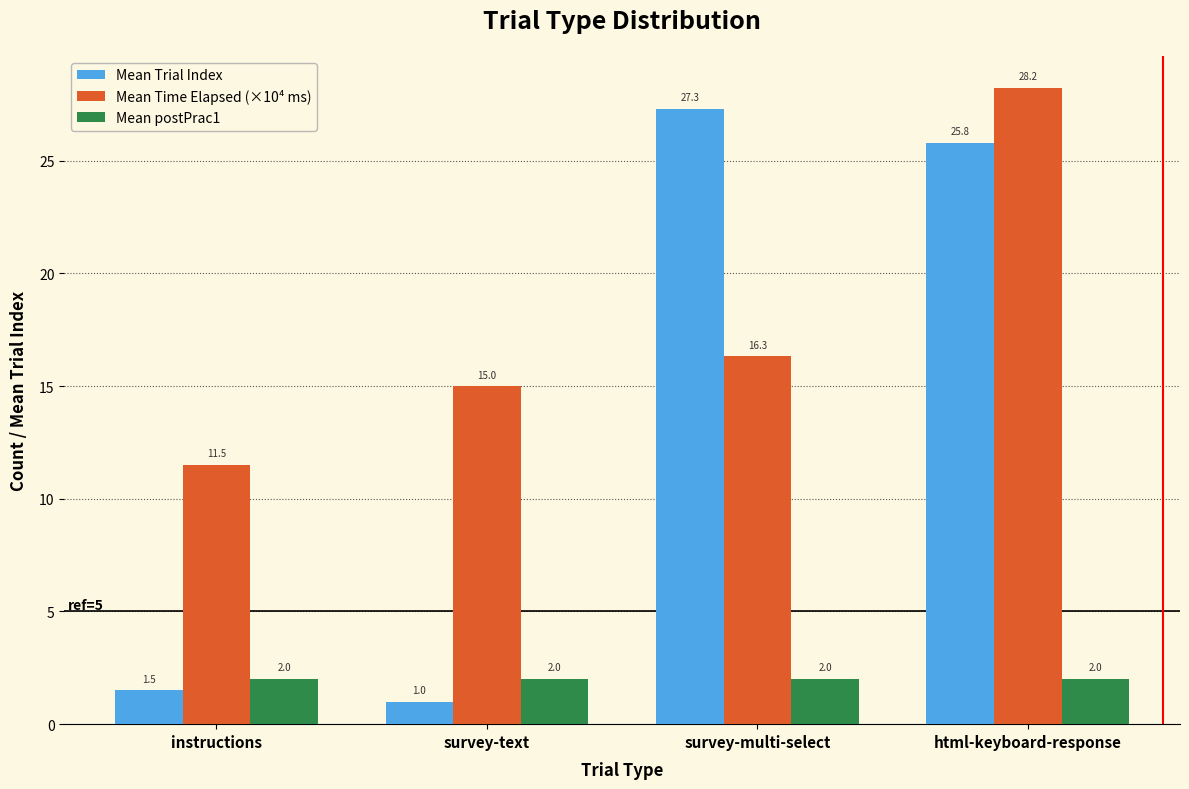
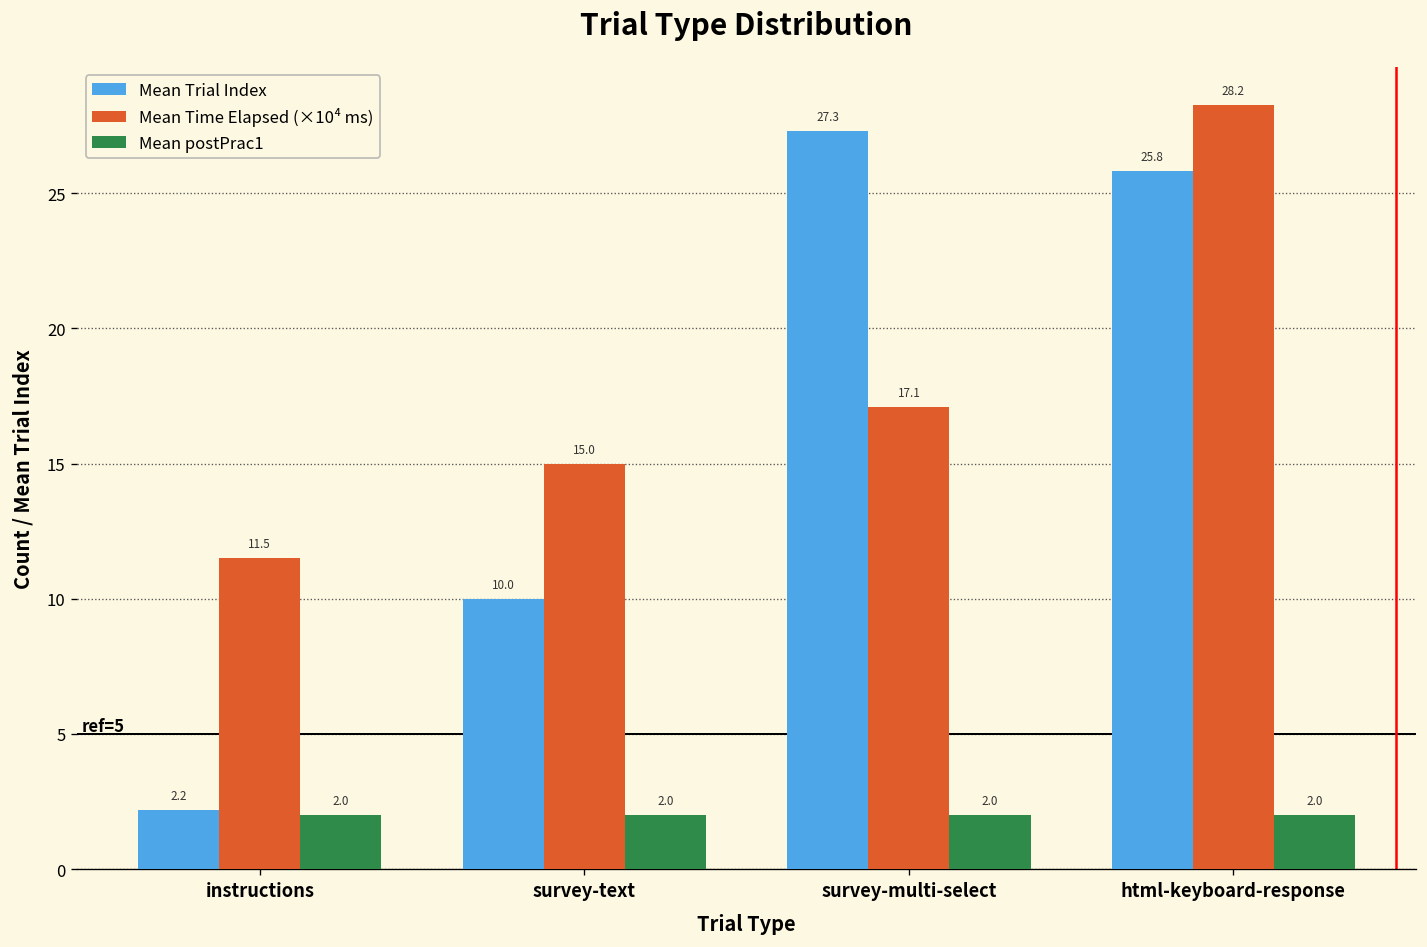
  {
    "Mean Trial Index": {
-     "instructions": 1.5,
-     "survey-text": 1.0,
+     "instructions": 2.2,
+     "survey-text": 10.0,
      "survey-multi-select": 27.3,
      "html-keyboard-response": 25.8
    },
    "Mean Time Elapsed (×10⁴ ms)": {
      "instructions": 11.5,
      "survey-text": 15.0,
-     "survey-multi-select": 16.3,
+     "survey-multi-select": 17.1,
      "html-keyboard-response": 28.2
    },
    "Mean postPrac1": {
      "instructions": 2.0,
      "survey-text": 2.0,
      "survey-multi-select": 2.0,
      "html-keyboard-response": 2.0
    }
  }
